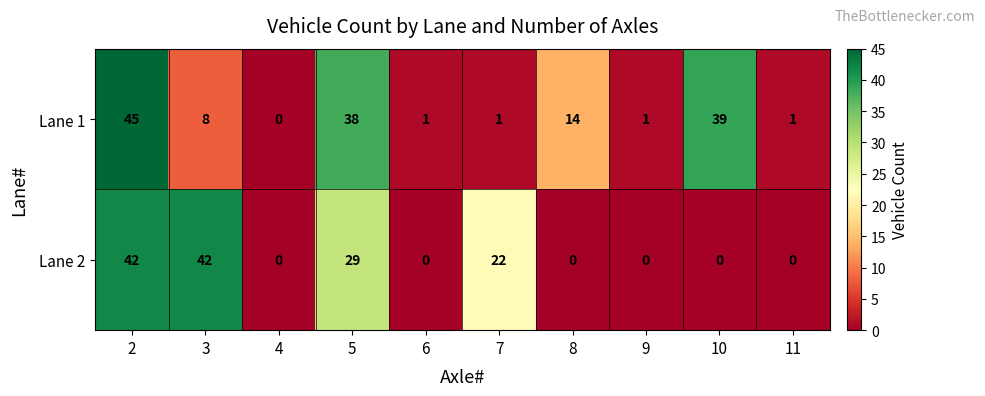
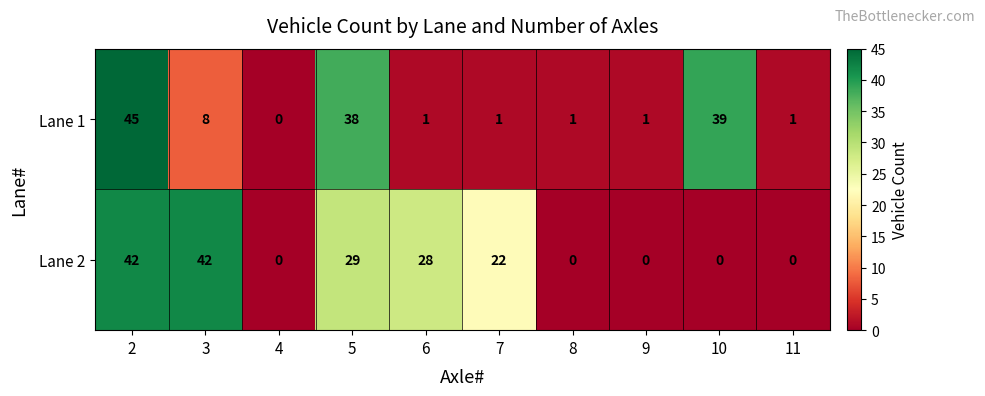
  {
    "Lane 1": {
      "2": 45,
      "3": 8,
      "4": 0,
      "5": 38,
      "6": 1,
      "7": 1,
-     "8": 14,
+     "8": 1,
      "9": 1,
      "10": 39,
      "11": 1
    },
    "Lane 2": {
      "2": 42,
      "3": 42,
      "4": 0,
      "5": 29,
-     "6": 0,
+     "6": 28,
      "7": 22,
      "8": 0,
      "9": 0,
      "10": 0,
      "11": 0
    }
  }
